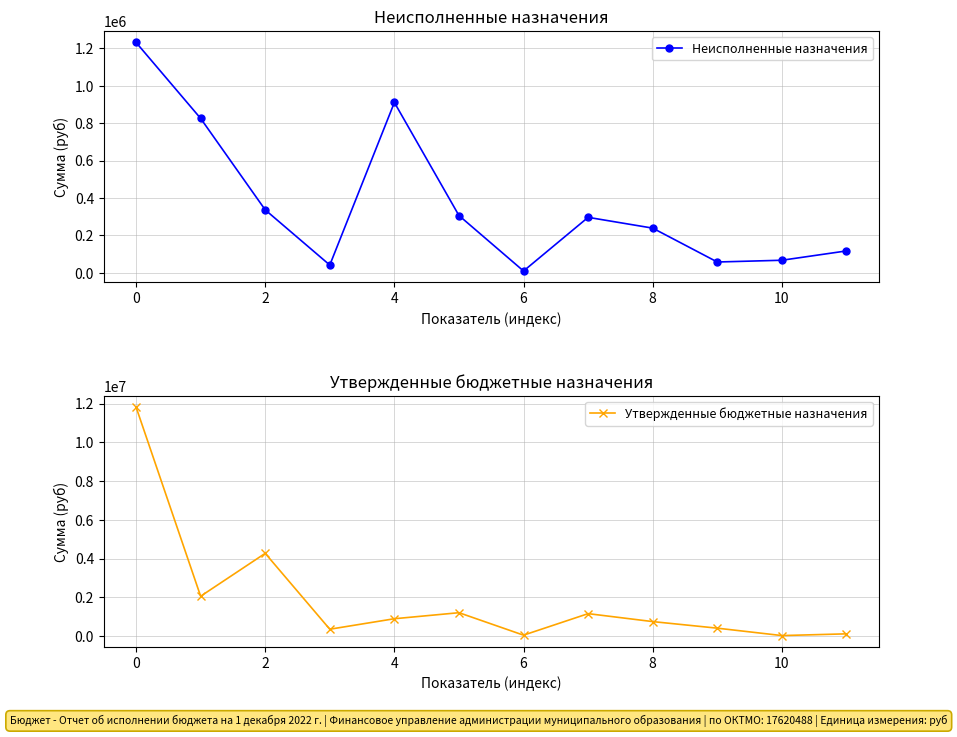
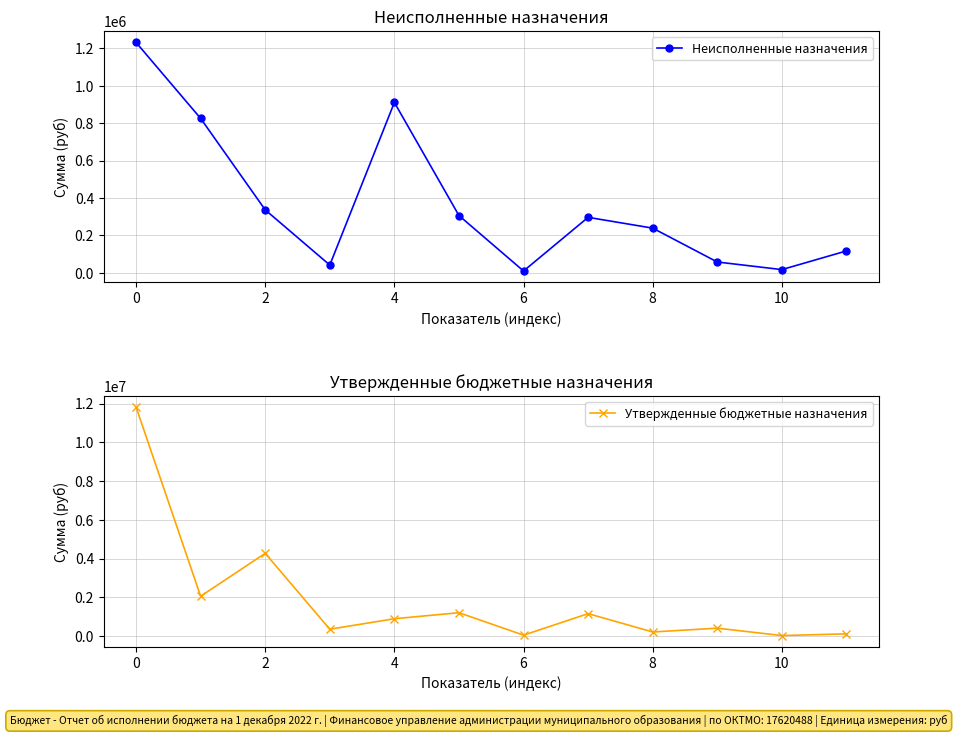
  {
    "Неисполненные назначения": {
      "0": 1230000,
      "2": 340000,
      "4": 910000,
      "6": 10000,
      "8": 240000,
-     "10": 70000
+     "10": 20000
    },
    "Утвержденные бюджетные назначения": {
      "0": 11800000,
      "2": 4300000,
      "4": 900000,
      "6": 0,
-     "8": 700000,
+     "8": 200000,
      "10": 0
    }
  }
